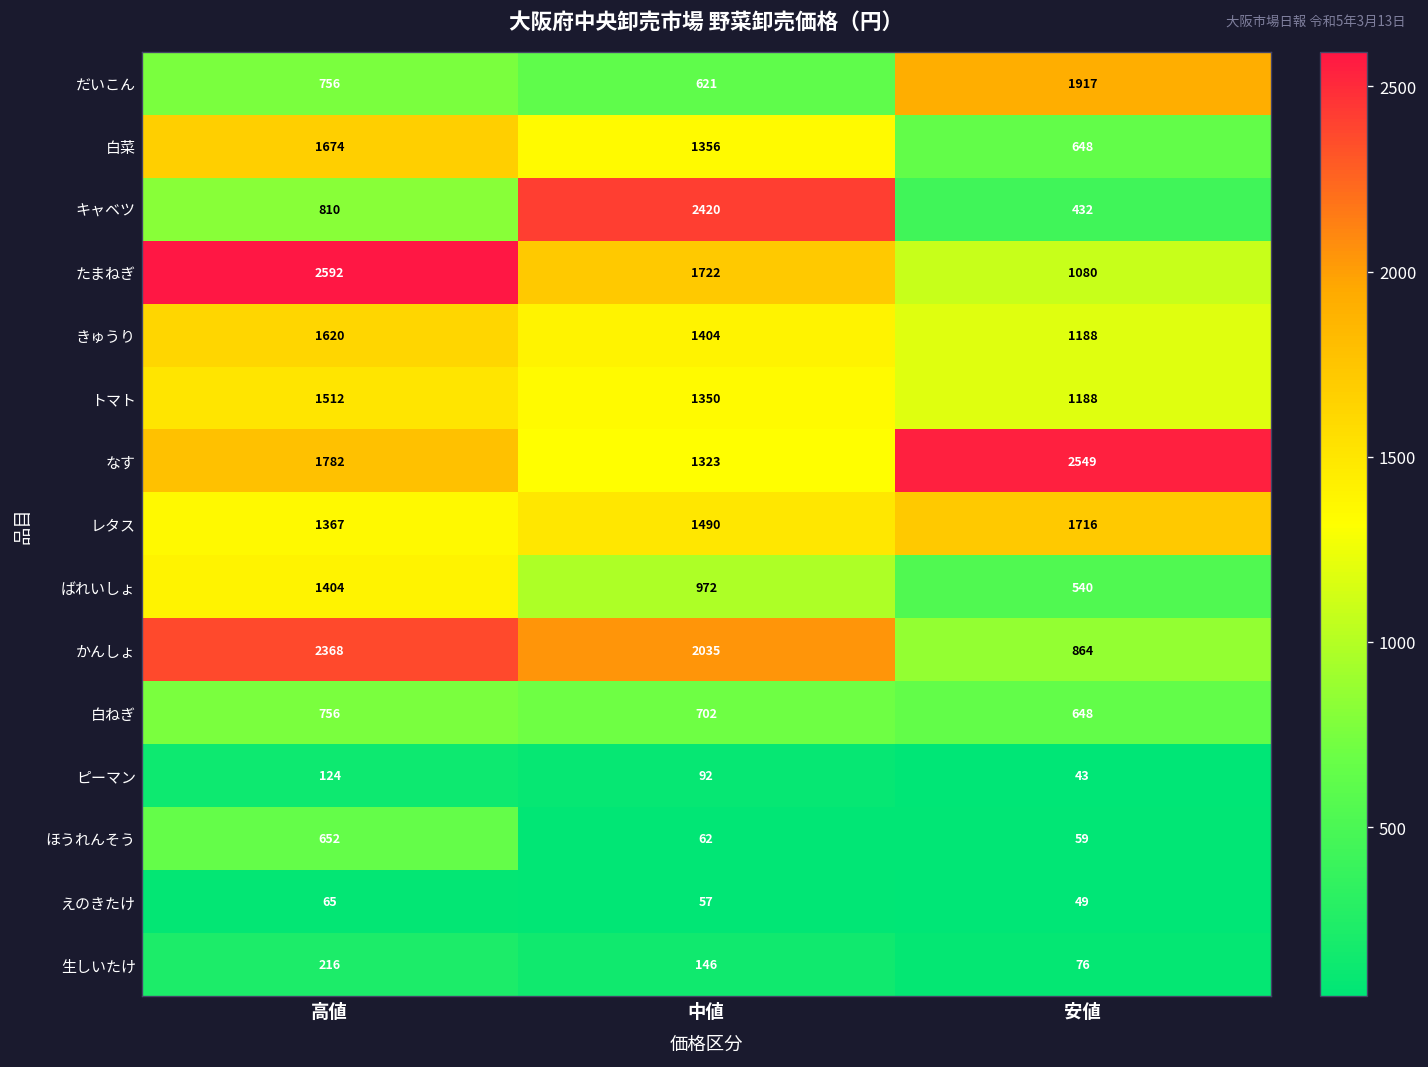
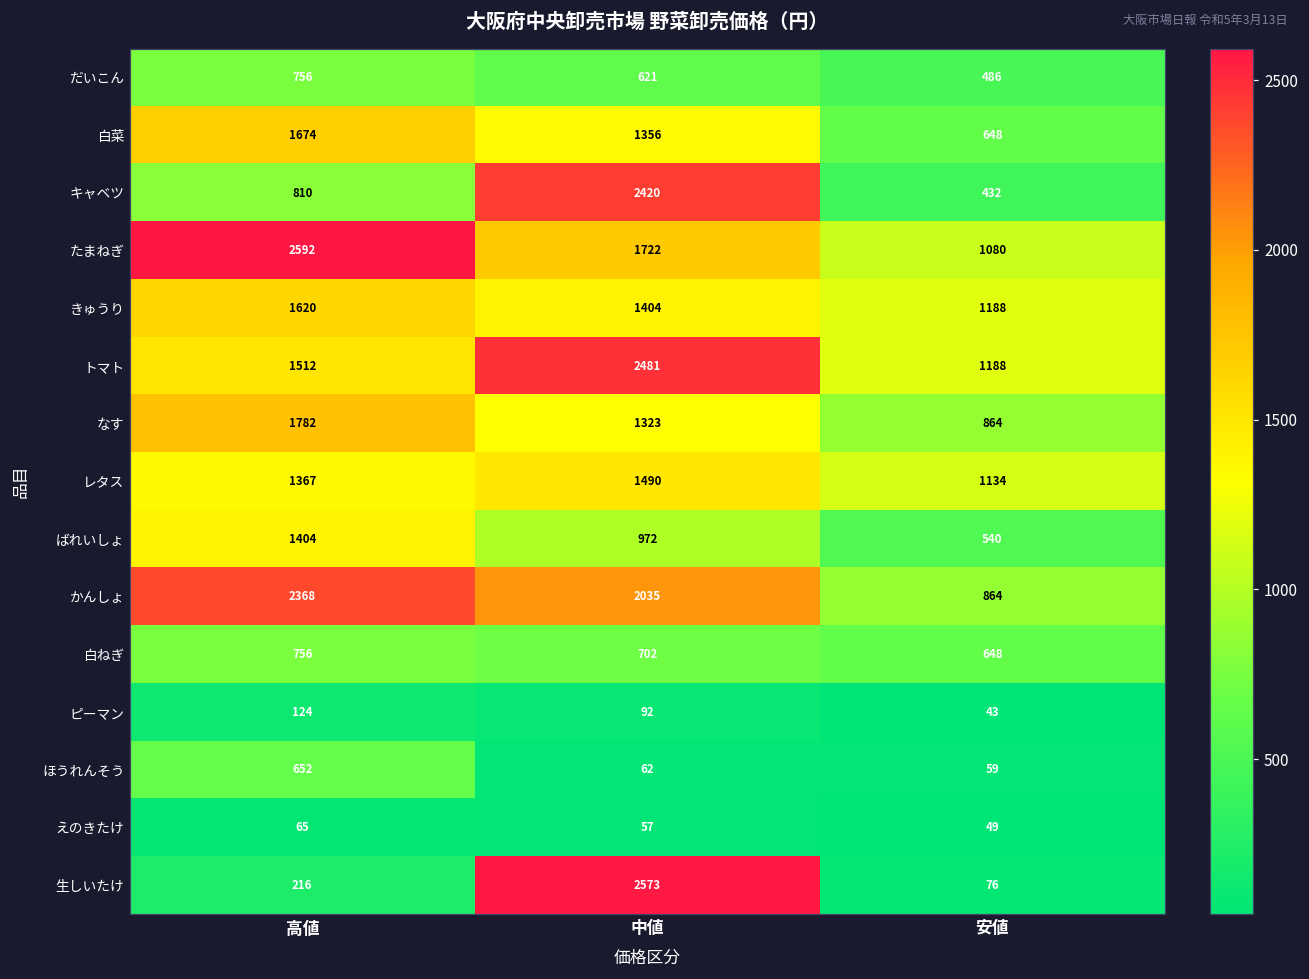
  {
    "だいこん": {
      "高値": 756,
      "中値": 621,
-     "安値": 1917
+     "安値": 486
    },
    "白菜": {
      "高値": 1674,
      "中値": 1356,
      "安値": 648
    },
    "キャベツ": {
      "高値": 810,
      "中値": 2420,
      "安値": 432
    },
    "たまねぎ": {
      "高値": 2592,
      "中値": 1722,
      "安値": 1080
    },
    "きゅうり": {
      "高値": 1620,
      "中値": 1404,
      "安値": 1188
    },
    "トマト": {
      "高値": 1512,
-     "中値": 1350,
+     "中値": 2481,
      "安値": 1188
    },
    "なす": {
      "高値": 1782,
      "中値": 1323,
-     "安値": 2549
+     "安値": 864
    },
    "レタス": {
      "高値": 1367,
      "中値": 1490,
-     "安値": 1716
+     "安値": 1134
    },
    "ばれいしょ": {
      "高値": 1404,
      "中値": 972,
      "安値": 540
    },
    "かんしょ": {
      "高値": 2368,
      "中値": 2035,
      "安値": 864
    },
    "白ねぎ": {
      "高値": 756,
      "中値": 702,
      "安値": 648
    },
    "ピーマン": {
      "高値": 124,
      "中値": 92,
      "安値": 43
    },
    "ほうれんそう": {
      "高値": 652,
      "中値": 62,
      "安値": 59
    },
    "えのきたけ": {
      "高値": 65,
      "中値": 57,
      "安値": 49
    },
    "生しいたけ": {
      "高値": 216,
-     "中値": 146,
+     "中値": 2573,
      "安値": 76
    }
  }
